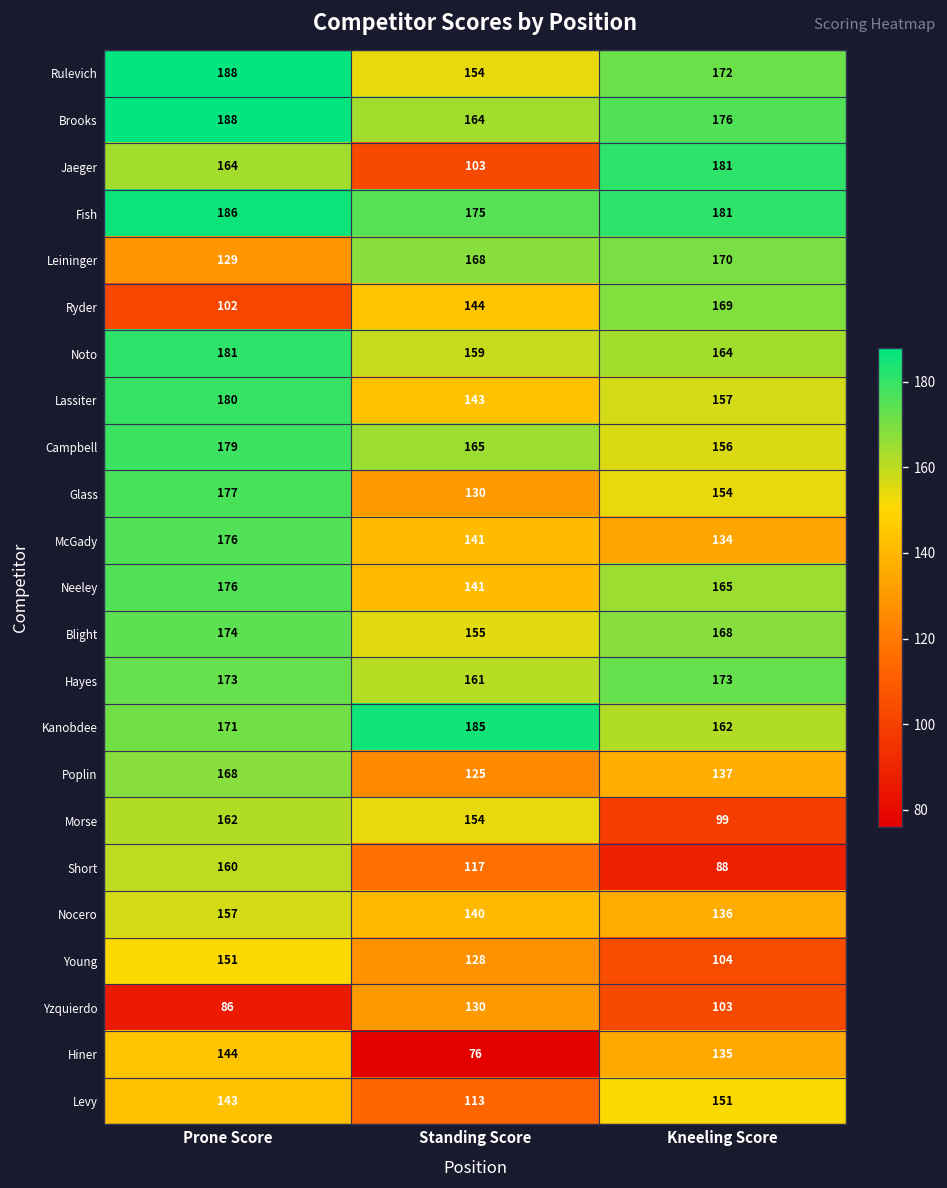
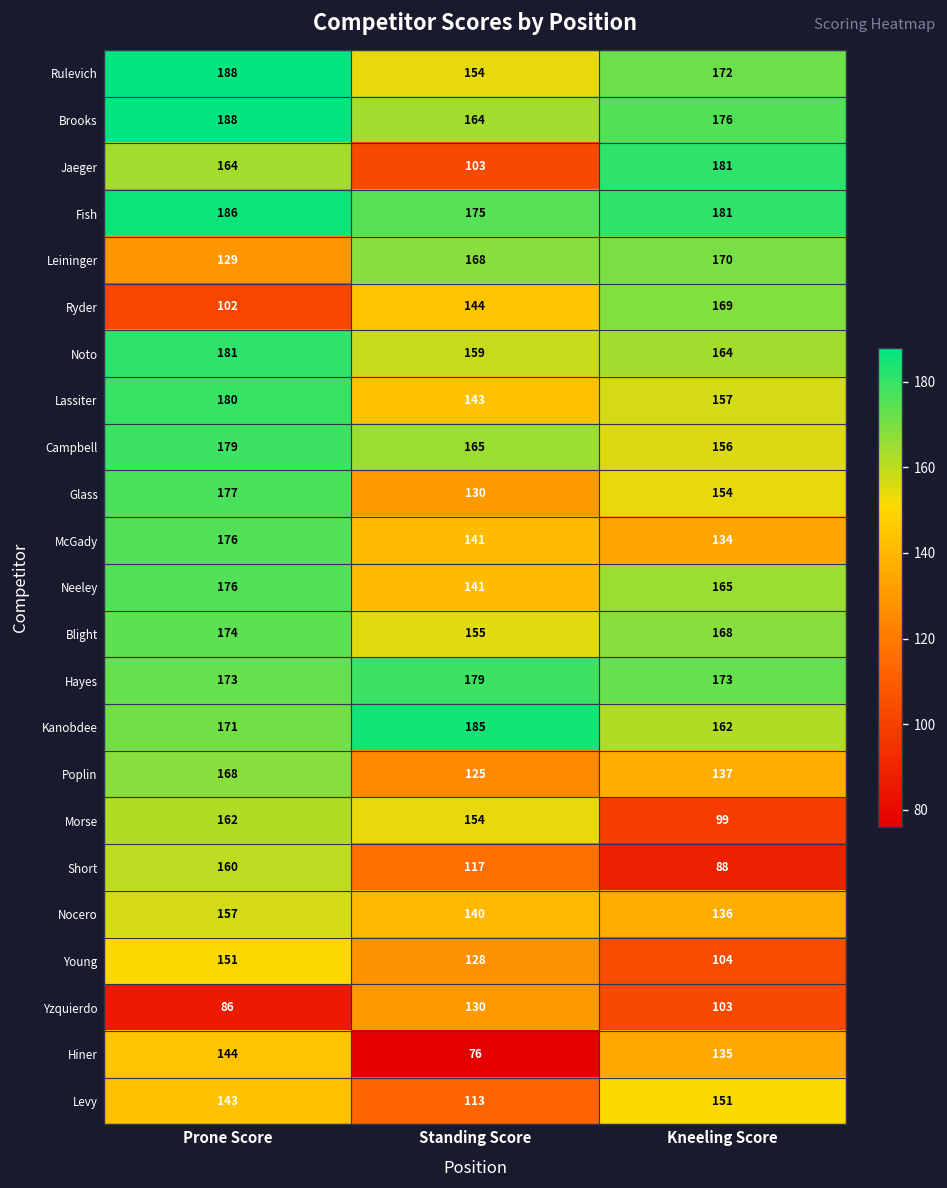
  {
    "Rulevich": {
      "Prone Score": 188,
      "Standing Score": 154,
      "Kneeling Score": 172
    },
    "Brooks": {
      "Prone Score": 188,
      "Standing Score": 164,
      "Kneeling Score": 176
    },
    "Jaeger": {
      "Prone Score": 164,
      "Standing Score": 103,
      "Kneeling Score": 181
    },
    "Fish": {
      "Prone Score": 186,
      "Standing Score": 175,
      "Kneeling Score": 181
    },
    "Leininger": {
      "Prone Score": 129,
      "Standing Score": 168,
      "Kneeling Score": 170
    },
    "Ryder": {
      "Prone Score": 102,
      "Standing Score": 144,
      "Kneeling Score": 169
    },
    "Noto": {
      "Prone Score": 181,
      "Standing Score": 159,
      "Kneeling Score": 164
    },
    "Lassiter": {
      "Prone Score": 180,
      "Standing Score": 143,
      "Kneeling Score": 157
    },
    "Campbell": {
      "Prone Score": 179,
      "Standing Score": 165,
      "Kneeling Score": 156
    },
    "Glass": {
      "Prone Score": 177,
      "Standing Score": 130,
      "Kneeling Score": 154
    },
    "McGady": {
      "Prone Score": 176,
      "Standing Score": 141,
      "Kneeling Score": 134
    },
    "Neeley": {
      "Prone Score": 176,
      "Standing Score": 141,
      "Kneeling Score": 165
    },
    "Blight": {
      "Prone Score": 174,
      "Standing Score": 155,
      "Kneeling Score": 168
    },
    "Hayes": {
      "Prone Score": 173,
-     "Standing Score": 161,
+     "Standing Score": 179,
      "Kneeling Score": 173
    },
    "Kanobdee": {
      "Prone Score": 171,
      "Standing Score": 185,
      "Kneeling Score": 162
    },
    "Poplin": {
      "Prone Score": 168,
      "Standing Score": 125,
      "Kneeling Score": 137
    },
    "Morse": {
      "Prone Score": 162,
      "Standing Score": 154,
      "Kneeling Score": 99
    },
    "Short": {
      "Prone Score": 160,
      "Standing Score": 117,
      "Kneeling Score": 88
    },
    "Nocero": {
      "Prone Score": 157,
      "Standing Score": 140,
      "Kneeling Score": 136
    },
    "Young": {
      "Prone Score": 151,
      "Standing Score": 128,
      "Kneeling Score": 104
    },
    "Yzquierdo": {
      "Prone Score": 86,
      "Standing Score": 130,
      "Kneeling Score": 103
    },
    "Hiner": {
      "Prone Score": 144,
      "Standing Score": 76,
      "Kneeling Score": 135
    },
    "Levy": {
      "Prone Score": 143,
      "Standing Score": 113,
      "Kneeling Score": 151
    }
  }
